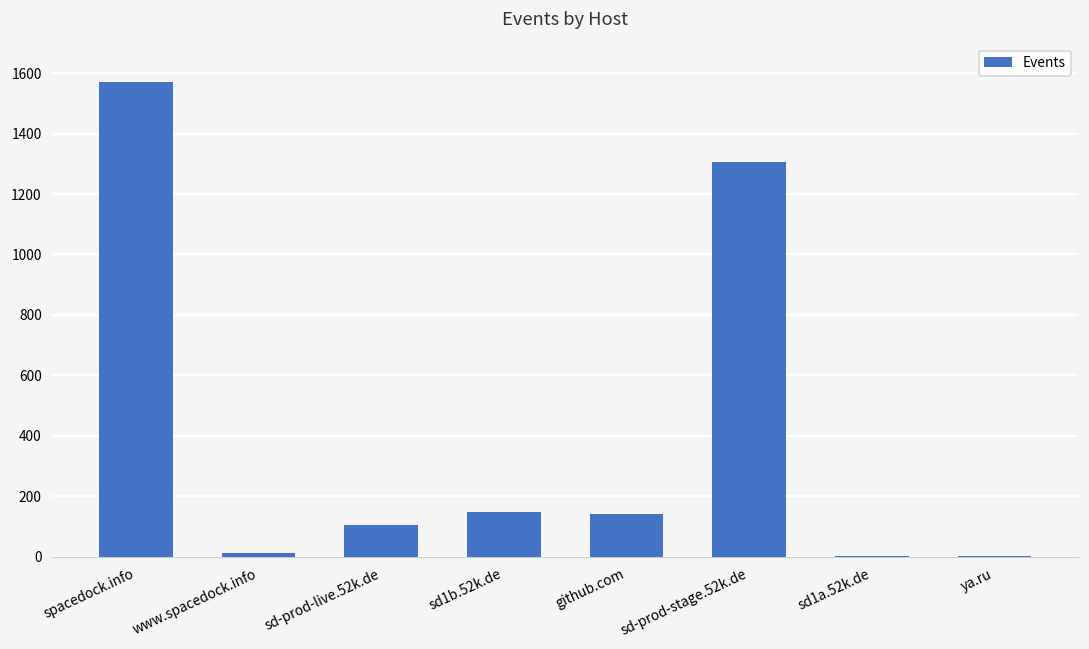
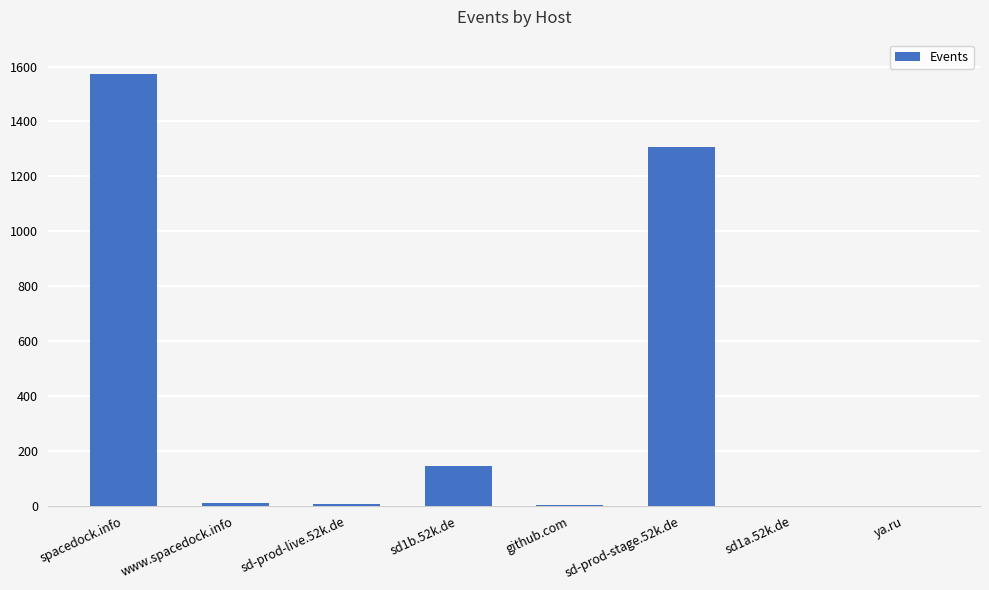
  {
    "spacedock.info": 1570,
    "www.spacedock.info": 10,
-   "sd-prod-live.52k.de": 110,
+   "sd-prod-live.52k.de": 10,
    "sd1b.52k.de": 150,
-   "github.com": 140,
+   "github.com": 0,
    "sd-prod-stage.52k.de": 1310
  }
